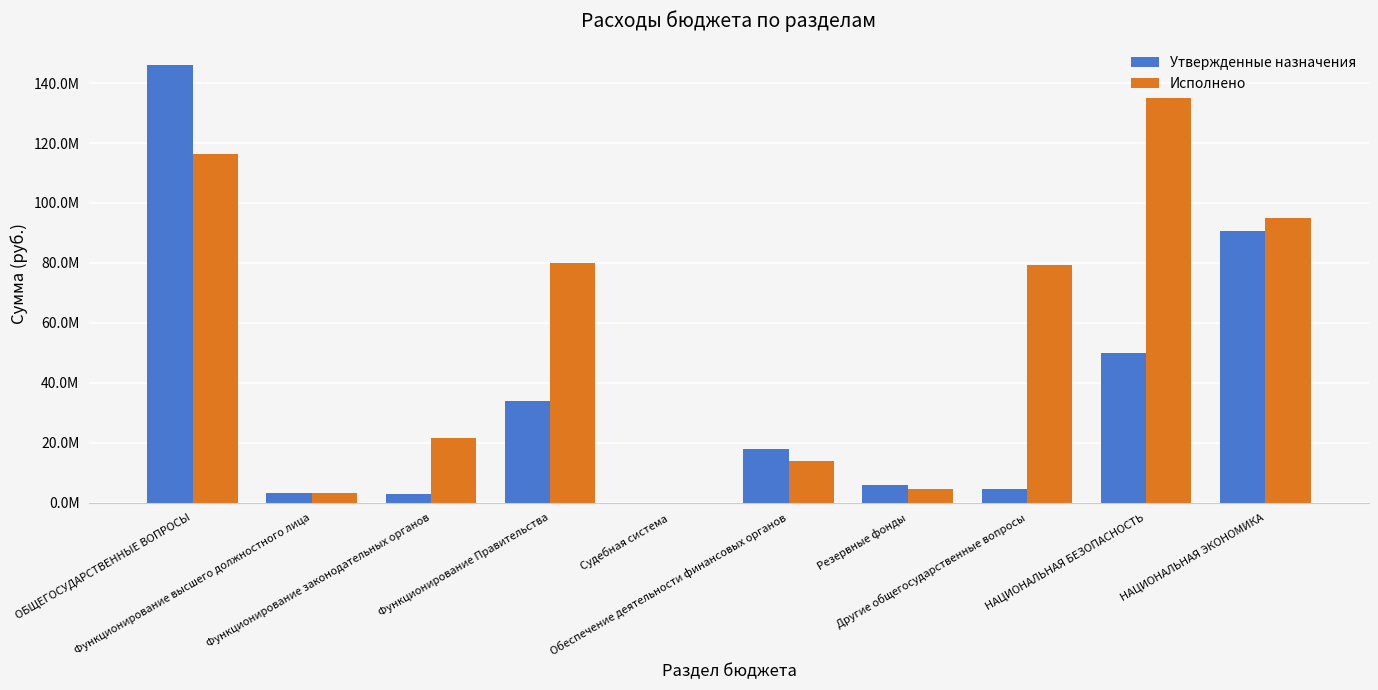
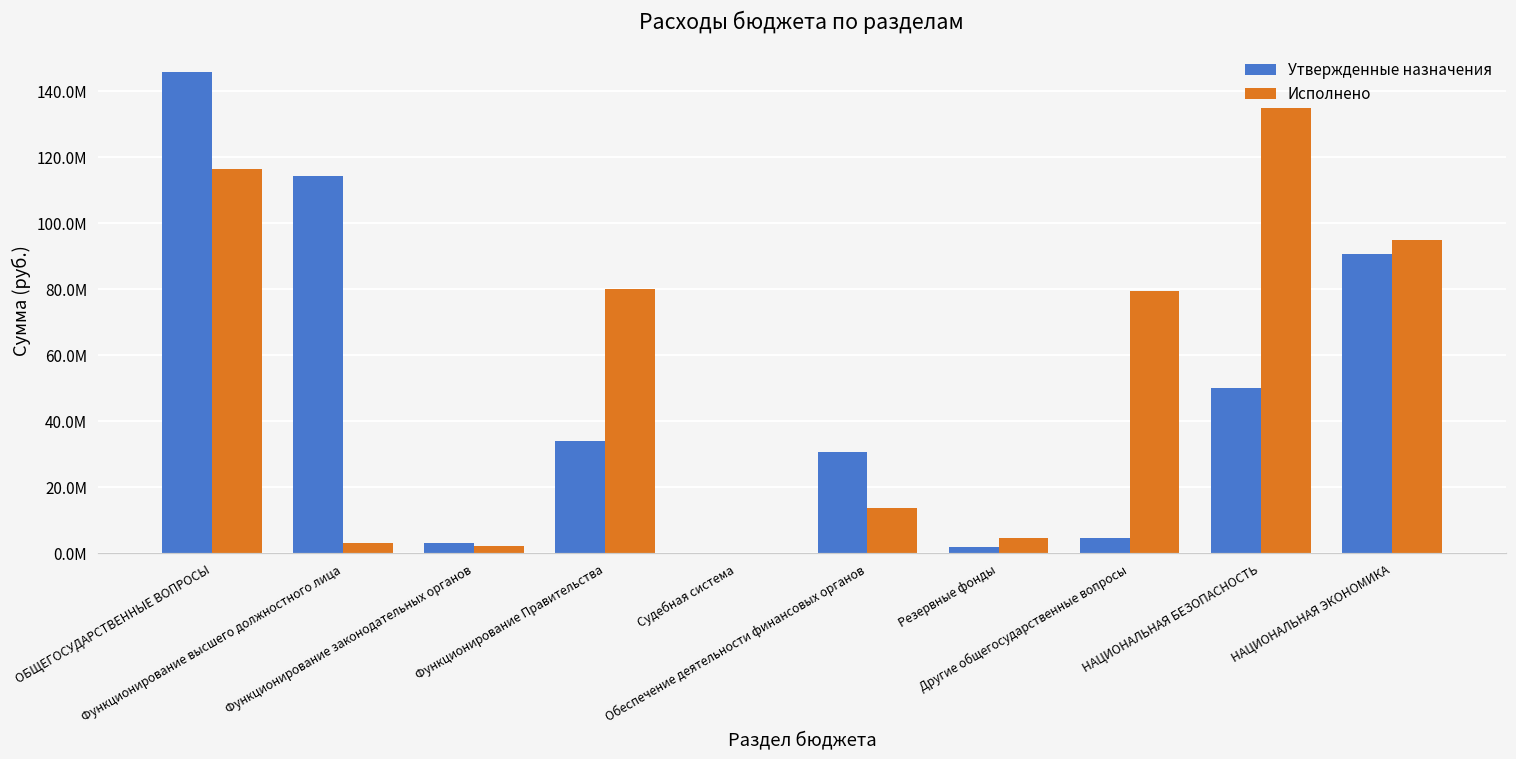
  {
    "Утвержденные назначения": {
      "ОБЩЕГОСУДАРСТВЕННЫЕ ВОПРОСЫ": 146000000,
-     "Функционирование высшего должностного лица": 3000000,
+     "Функционирование высшего должностного лица": 114000000,
      "Функционирование законодательных органов": 3000000,
      "Функционирование Правительства": 34000000,
-     "Обеспечение деятельности финансовых органов": 18000000,
-     "Резервные фонды": 6000000,
+     "Обеспечение деятельности финансовых органов": 31000000,
+     "Резервные фонды": 2000000,
      "Другие общегосударственные вопросы": 4000000,
      "НАЦИОНАЛЬНАЯ БЕЗОПАСНОСТЬ": 50000000,
      "НАЦИОНАЛЬНАЯ ЭКОНОМИКА": 91000000
    },
    "Исполнено": {
      "ОБЩЕГОСУДАРСТВЕННЫЕ ВОПРОСЫ": 116000000,
      "Функционирование высшего должностного лица": 3000000,
-     "Функционирование законодательных органов": 22000000,
+     "Функционирование законодательных органов": 2000000,
      "Функционирование Правительства": 80000000,
      "Обеспечение деятельности финансовых органов": 14000000,
      "Резервные фонды": 5000000,
      "Другие общегосударственные вопросы": 79000000,
      "НАЦИОНАЛЬНАЯ БЕЗОПАСНОСТЬ": 135000000,
      "НАЦИОНАЛЬНАЯ ЭКОНОМИКА": 95000000
    }
  }
